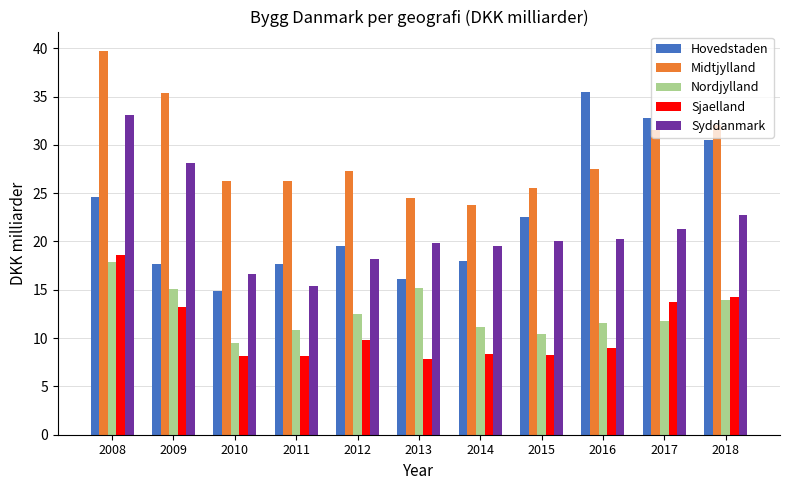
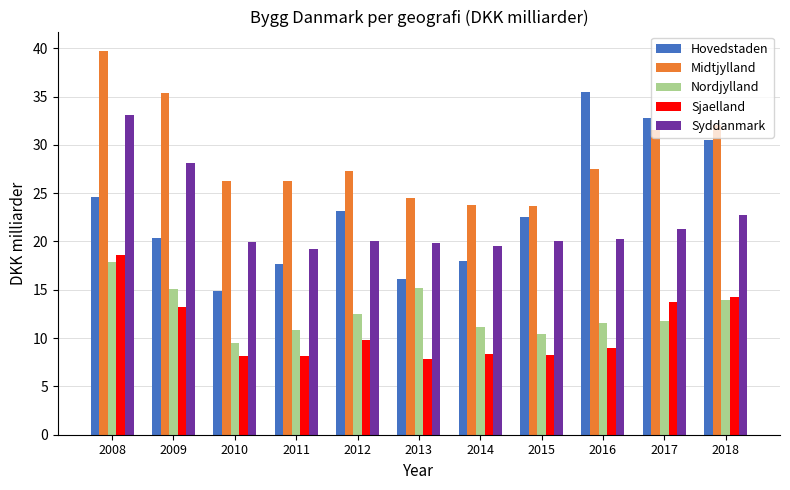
  {
    "Hovedstaden": {
      "2008": 25,
-     "2009": 18,
+     "2009": 20,
      "2010": 15,
      "2011": 18,
-     "2012": 20,
+     "2012": 23,
      "2013": 16,
      "2014": 18,
      "2015": 23,
      "2016": 35,
      "2017": 33,
      "2018": 30
    },
    "Midtjylland": {
      "2008": 40,
      "2009": 35,
      "2010": 26,
      "2011": 26,
      "2012": 27,
      "2013": 25,
      "2014": 24,
-     "2015": 26,
+     "2015": 24,
      "2016": 27
    },
    "Nordjylland": {
      "2008": 18,
      "2009": 15,
      "2010": 10,
      "2011": 11,
      "2012": 12,
      "2013": 15,
      "2014": 11,
      "2015": 10,
      "2016": 12,
      "2017": 12,
      "2018": 14
    },
    "Sjaelland": {
      "2008": 19,
      "2009": 13,
      "2010": 8,
      "2011": 8,
      "2012": 10,
      "2013": 8,
      "2014": 8,
      "2015": 8,
      "2016": 9,
      "2017": 14,
      "2018": 14
    },
    "Syddanmark": {
      "2008": 33,
      "2009": 28,
-     "2010": 17,
-     "2011": 15,
-     "2012": 18,
+     "2010": 20,
+     "2011": 19,
+     "2012": 20,
      "2013": 20,
      "2014": 20,
      "2015": 20,
      "2016": 20,
      "2017": 21,
      "2018": 23
    }
  }
